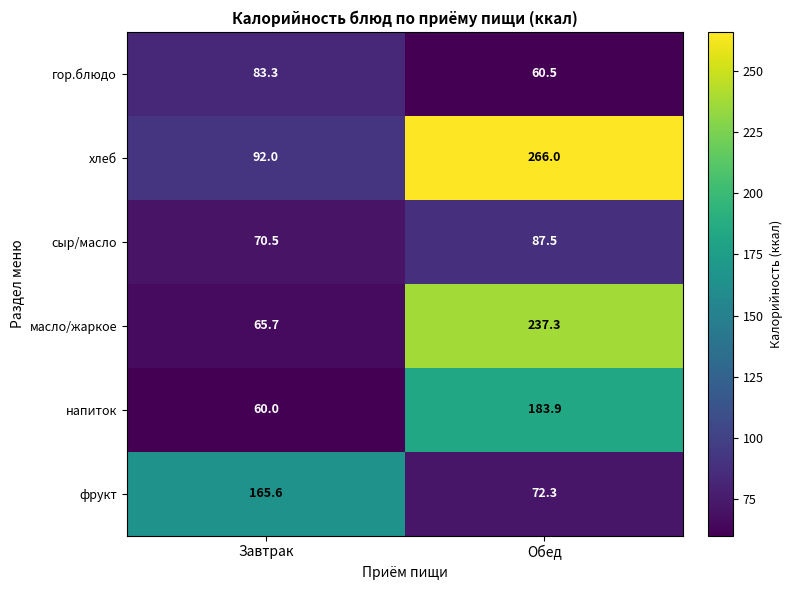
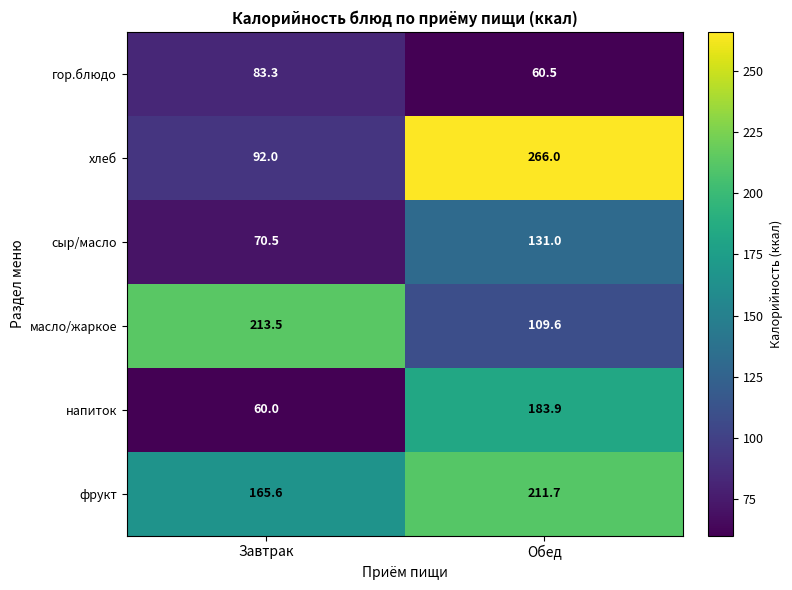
  {
    "гор.блюдо": {
      "Завтрак": 83.3,
      "Обед": 60.5
    },
    "хлеб": {
      "Завтрак": 92.0,
      "Обед": 266.0
    },
    "сыр/масло": {
      "Завтрак": 70.5,
-     "Обед": 87.5
+     "Обед": 131.0
    },
    "масло/жаркое": {
-     "Завтрак": 65.7,
-     "Обед": 237.3
+     "Завтрак": 213.5,
+     "Обед": 109.6
    },
    "напиток": {
      "Завтрак": 60.0,
      "Обед": 183.9
    },
    "фрукт": {
      "Завтрак": 165.6,
-     "Обед": 72.3
+     "Обед": 211.7
    }
  }
